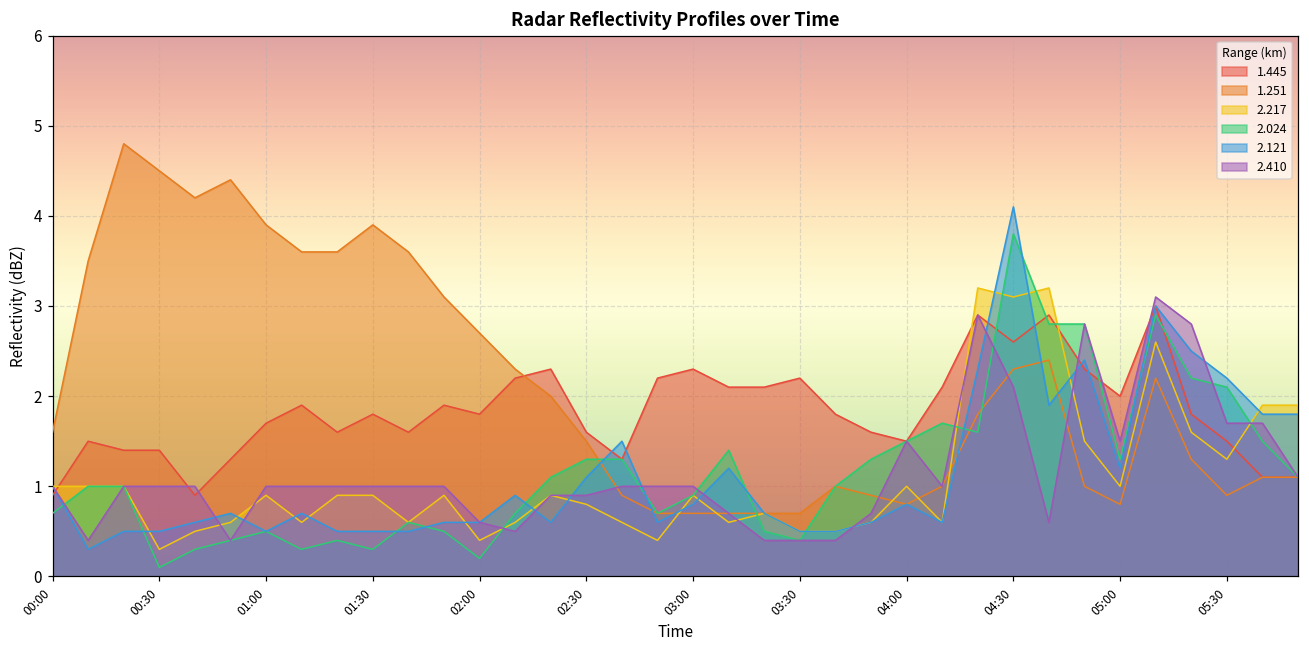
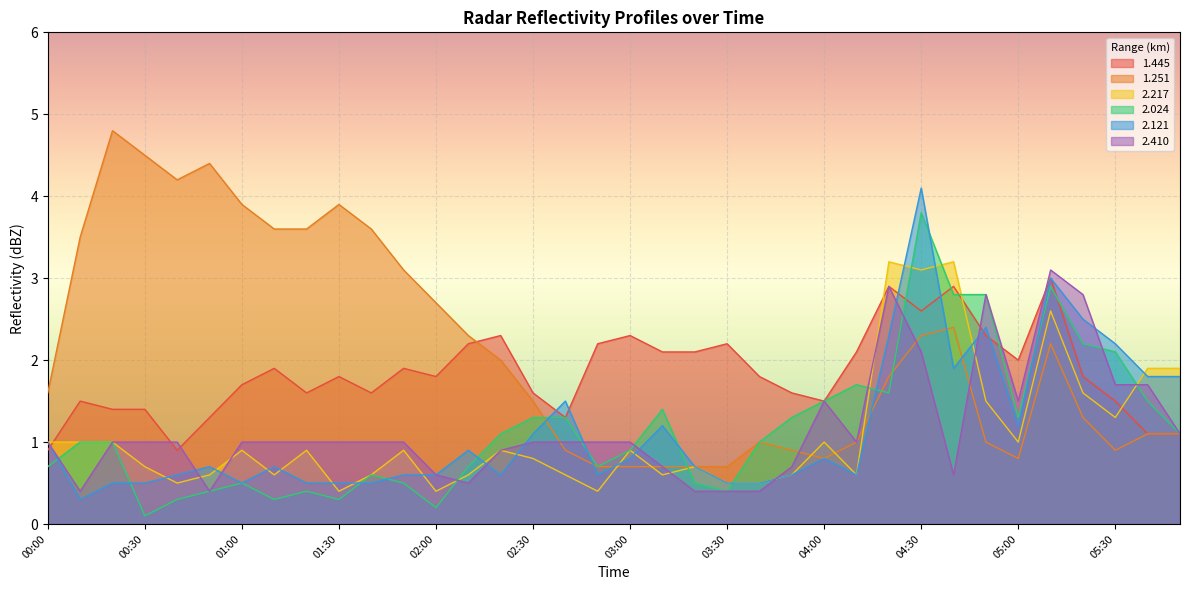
  {
    "2.217": {
-     "00:30": 0.3,
+     "00:30": 0.7,
      "01:00": 0.9,
-     "01:30": 0.9,
+     "01:30": 0.4,
      "02:00": 0.4,
      "02:30": 0.8,
      "04:00": 1.0,
      "04:30": 3.1,
      "05:00": 1.0,
      "05:30": 1.3
    },
    "2.024": {
      "00:00": 0.7,
      "00:30": 0.1,
      "01:30": 0.3,
      "02:00": 0.2,
      "02:30": 1.3,
      "04:30": 3.8,
      "05:00": 1.3,
      "05:30": 2.1
    },
    "2.121": {
      "00:30": 0.5,
      "01:30": 0.5,
      "02:30": 1.1,
      "03:00": 0.8,
      "04:30": 4.1,
      "05:00": 1.2,
      "05:30": 2.2
    },
    "2.410": {
      "00:30": 1.0,
      "01:00": 1.0,
      "01:30": 1.0,
-     "02:30": 0.9,
+     "02:30": 1.0,
      "03:00": 1.0,
      "04:30": 2.1,
      "05:00": 1.5,
      "05:30": 1.7
    }
  }
